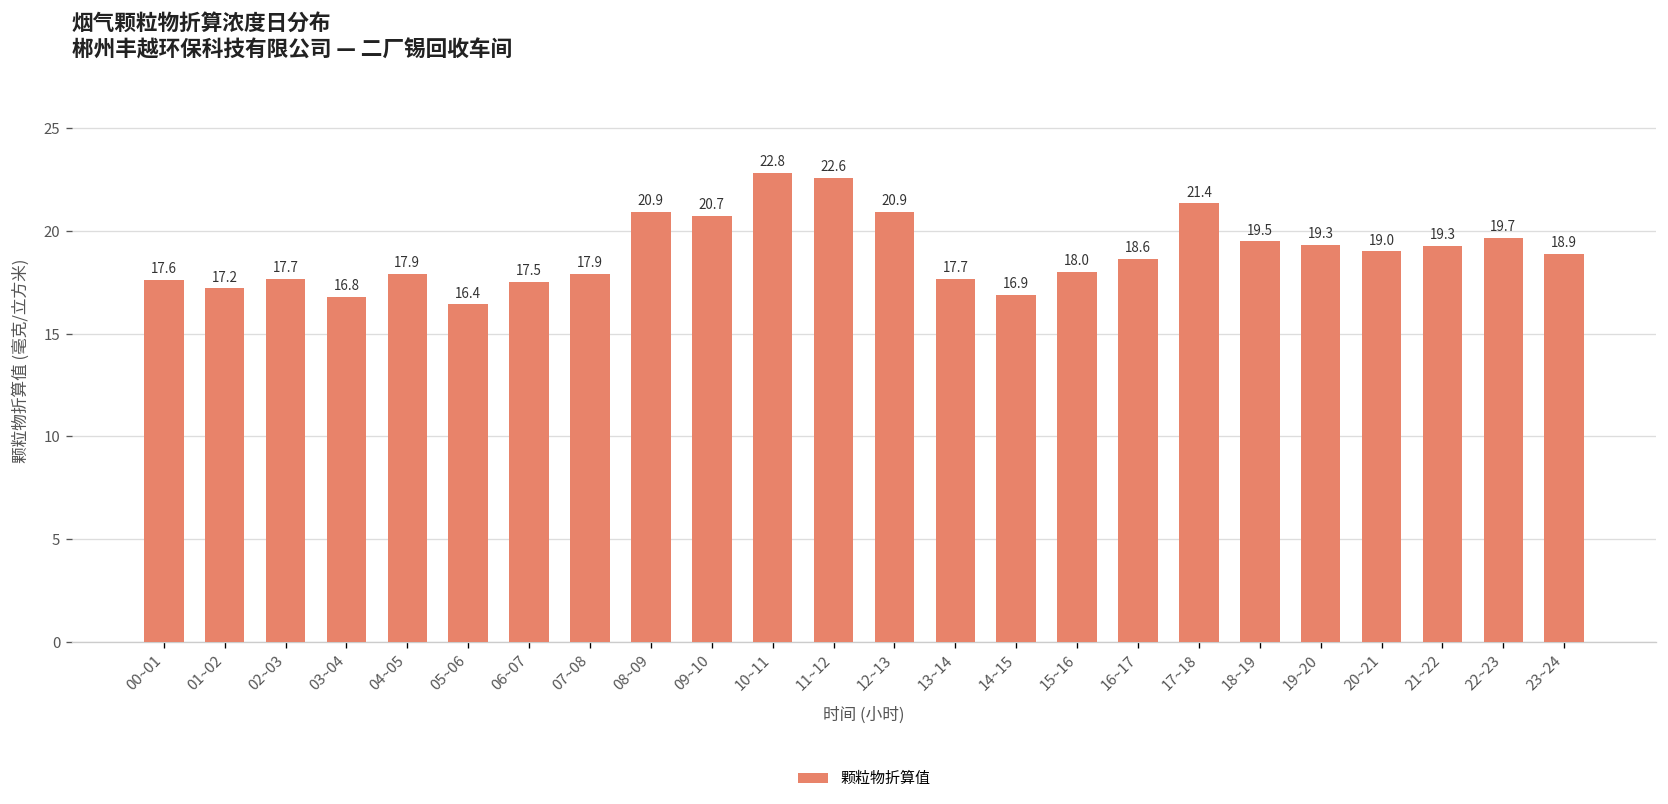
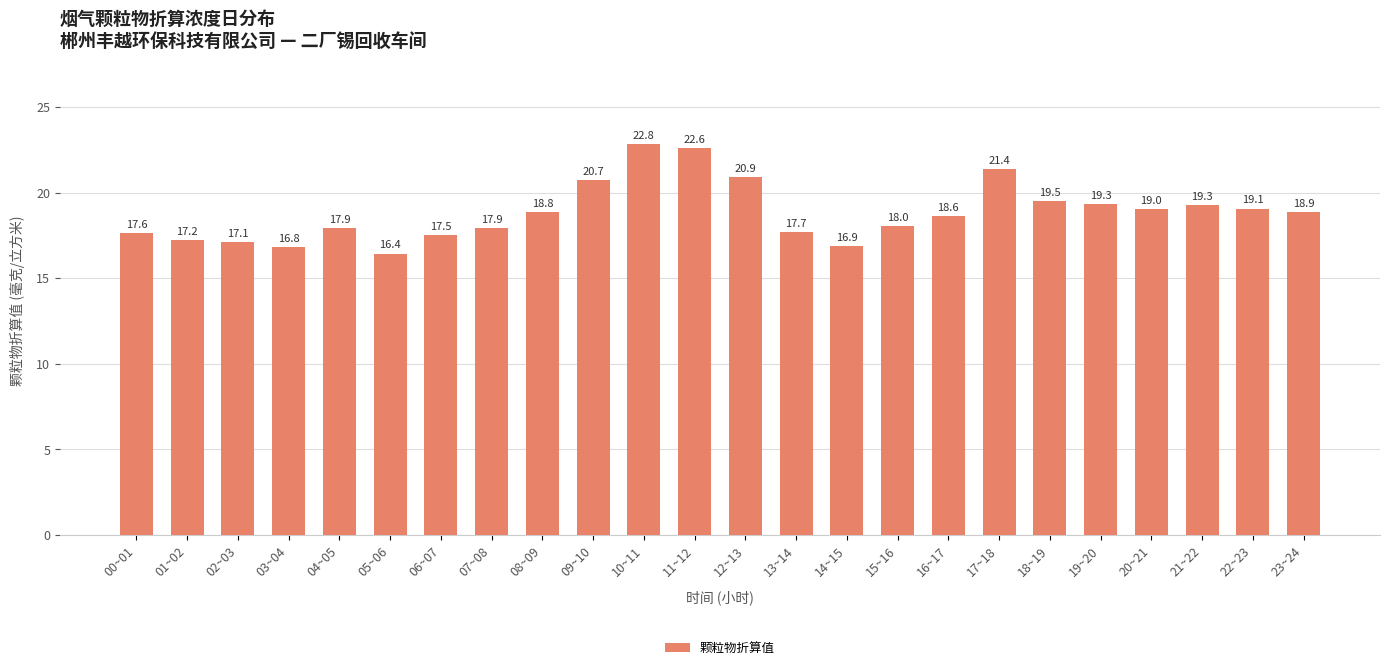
  {
    "00~01": 17.6,
    "01~02": 17.2,
-   "02~03": 17.7,
+   "02~03": 17.1,
    "03~04": 16.8,
    "04~05": 17.9,
    "05~06": 16.4,
    "06~07": 17.5,
    "07~08": 17.9,
-   "08~09": 20.9,
+   "08~09": 18.8,
    "09~10": 20.7,
    "10~11": 22.8,
    "11~12": 22.6,
    "12~13": 20.9,
    "13~14": 17.7,
    "14~15": 16.9,
    "15~16": 18.0,
    "16~17": 18.6,
    "17~18": 21.4,
    "18~19": 19.5,
    "19~20": 19.3,
    "20~21": 19.0,
    "21~22": 19.3,
-   "22~23": 19.7,
+   "22~23": 19.1,
    "23~24": 18.9
  }
